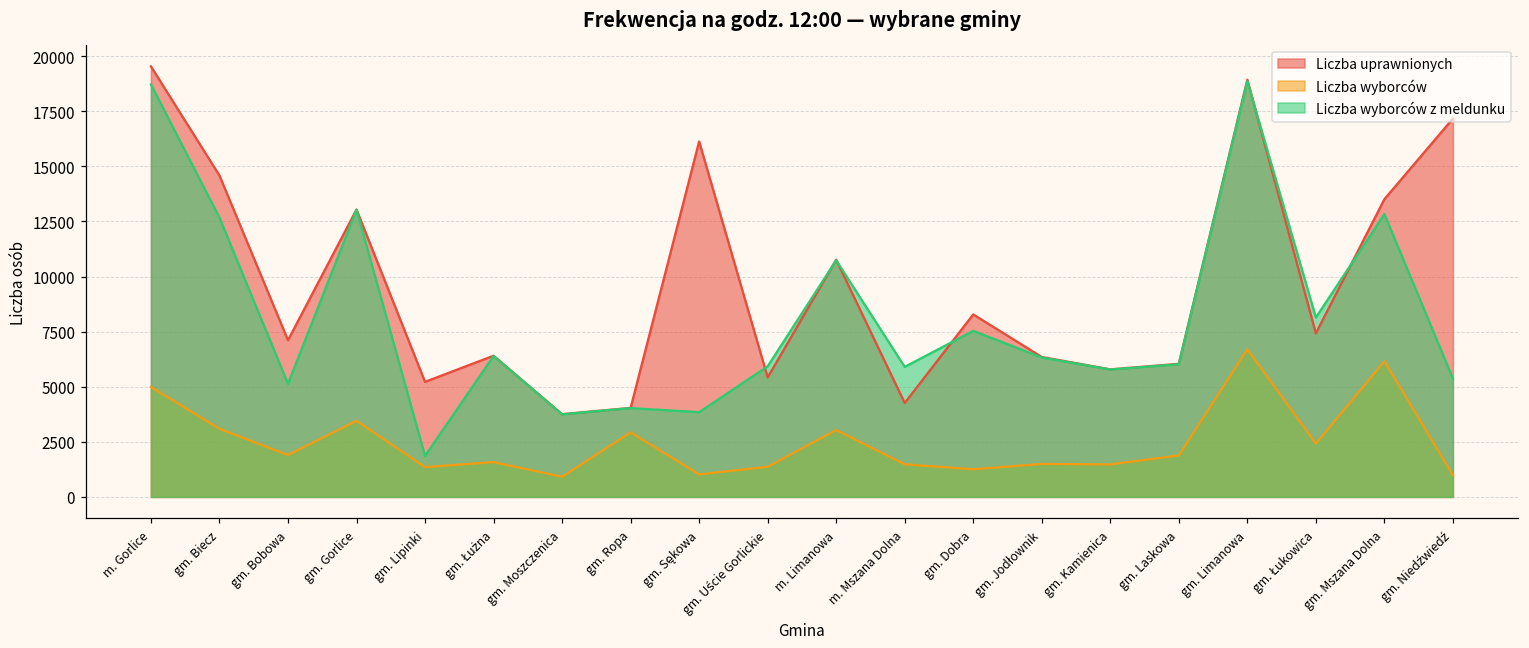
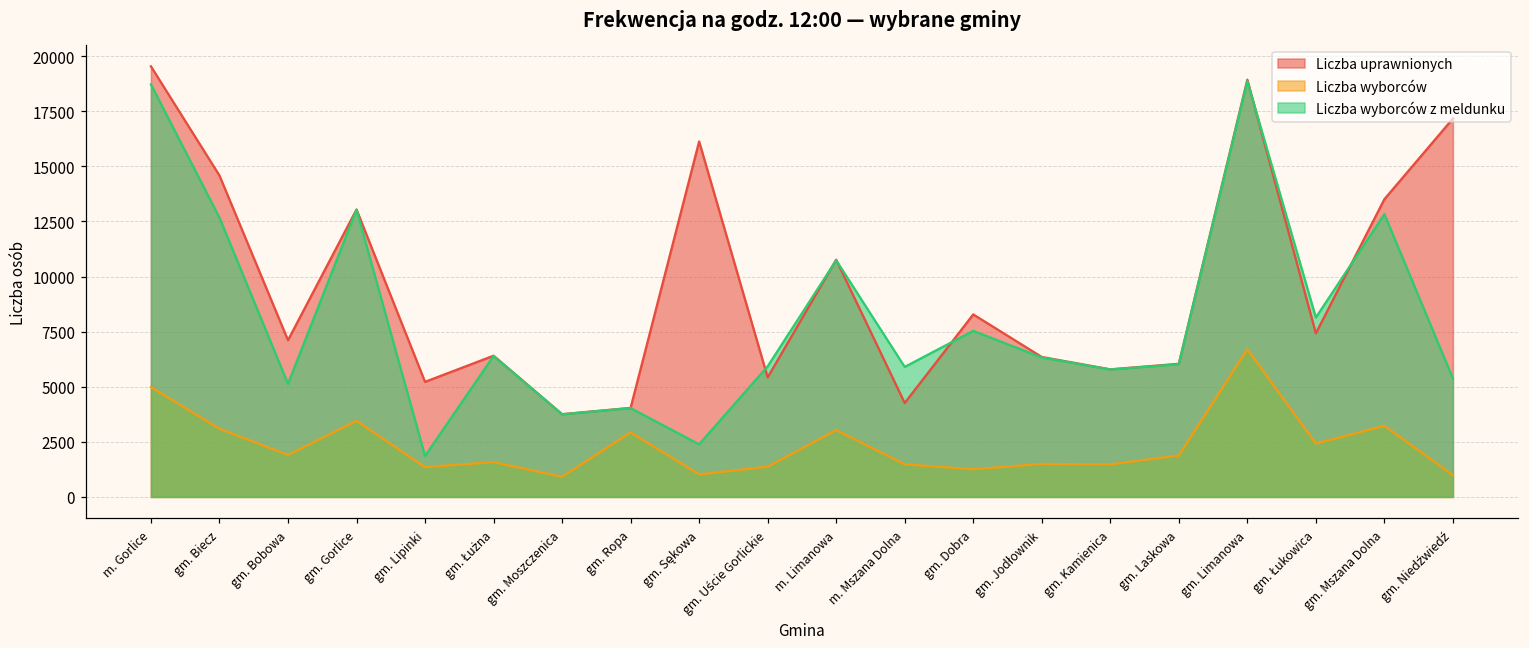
  {
    "Liczba uprawnionych": {
      "m. Gorlice": 19500,
      "gm. Biecz": 14600,
      "gm. Bobowa": 7100,
      "gm. Lipinki": 5200,
      "gm. Sękowa": 16100,
      "gm. Uście Gorlickie": 5400,
      "m. Mszana Dolna": 4300,
      "gm. Dobra": 8300,
      "gm. Łukowica": 7400,
      "gm. Mszana Dolna": 13500
    },
    "Liczba wyborców": {
      "m. Gorlice": 5000,
      "gm. Biecz": 3100,
      "gm. Bobowa": 1900,
      "gm. Gorlice": 3500,
      "gm. Lipinki": 1400,
      "gm. Łużna": 1600,
      "gm. Moszczenica": 900,
      "gm. Ropa": 2900,
      "gm. Sękowa": 1000,
      "gm. Uście Gorlickie": 1400,
      "m. Limanowa": 3000,
      "m. Mszana Dolna": 1500,
      "gm. Dobra": 1300,
      "gm. Jodłownik": 1500,
      "gm. Kamienica": 1500,
      "gm. Laskowa": 1900,
      "gm. Limanowa": 6700,
      "gm. Łukowica": 2400,
-     "gm. Mszana Dolna": 6200,
+     "gm. Mszana Dolna": 3200,
      "gm. Niedźwiedź": 1000
    },
    "Liczba wyborców z meldunku": {
      "m. Gorlice": 18700,
      "gm. Biecz": 12700,
      "gm. Bobowa": 5100,
      "gm. Lipinki": 1900,
-     "gm. Sękowa": 3800,
+     "gm. Sękowa": 2400,
      "gm. Uście Gorlickie": 5900,
      "m. Mszana Dolna": 5900,
      "gm. Dobra": 7500,
      "gm. Łukowica": 8100,
      "gm. Mszana Dolna": 12800,
      "gm. Niedźwiedź": 5400
    }
  }
